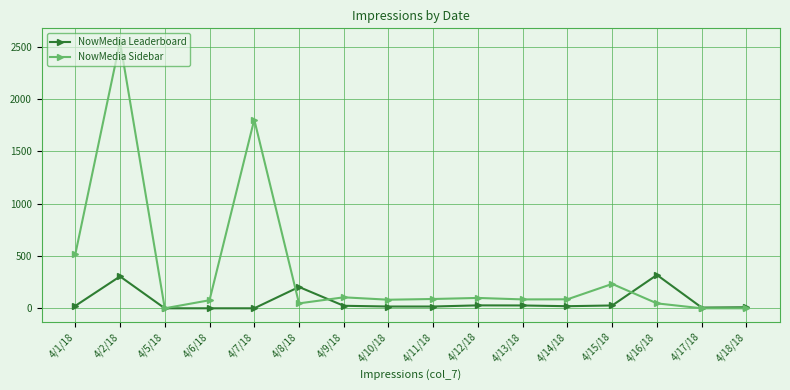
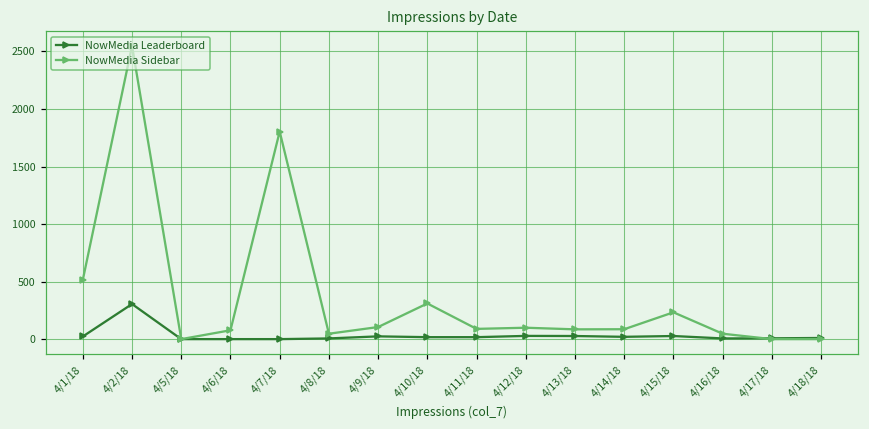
  {
    "NowMedia Leaderboard": {
      "4/1/18": 20,
      "4/2/18": 310,
      "4/6/18": 0,
      "4/7/18": 0,
-     "4/8/18": 200,
+     "4/8/18": 10,
      "4/9/18": 20,
      "4/10/18": 20,
      "4/11/18": 20,
      "4/12/18": 30,
      "4/13/18": 30,
      "4/14/18": 20,
      "4/15/18": 30,
-     "4/16/18": 320
+     "4/16/18": 10
    },
    "NowMedia Sidebar": {
      "4/1/18": 520,
      "4/6/18": 80,
      "4/7/18": 1800,
      "4/8/18": 50,
      "4/9/18": 110,
-     "4/10/18": 80,
+     "4/10/18": 310,
      "4/11/18": 90,
      "4/12/18": 100,
      "4/13/18": 90,
      "4/14/18": 90,
      "4/15/18": 230,
      "4/16/18": 50
    }
  }
